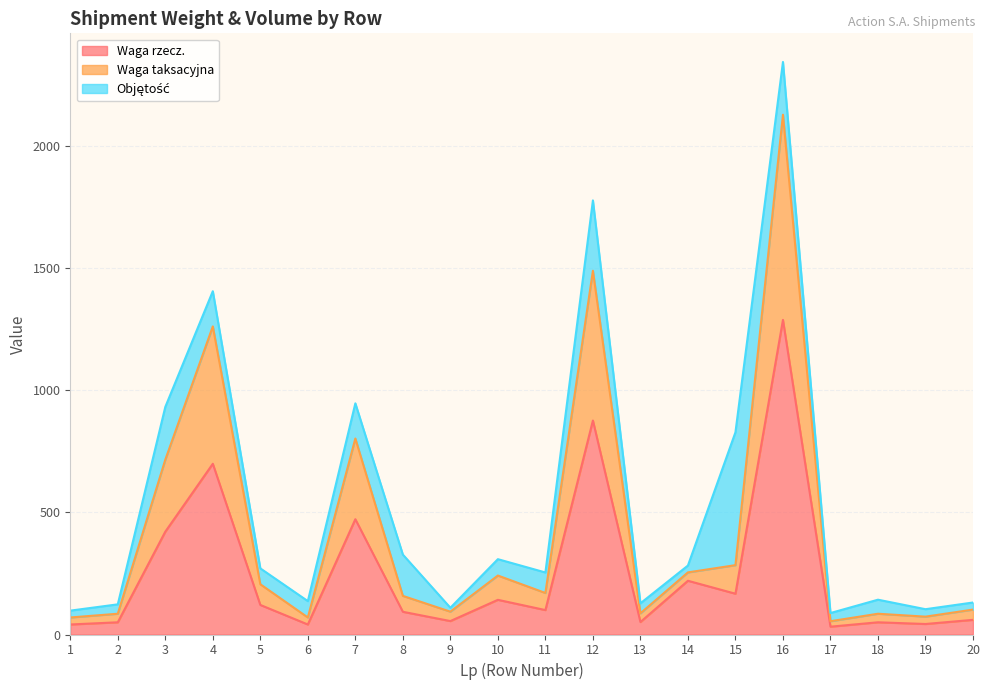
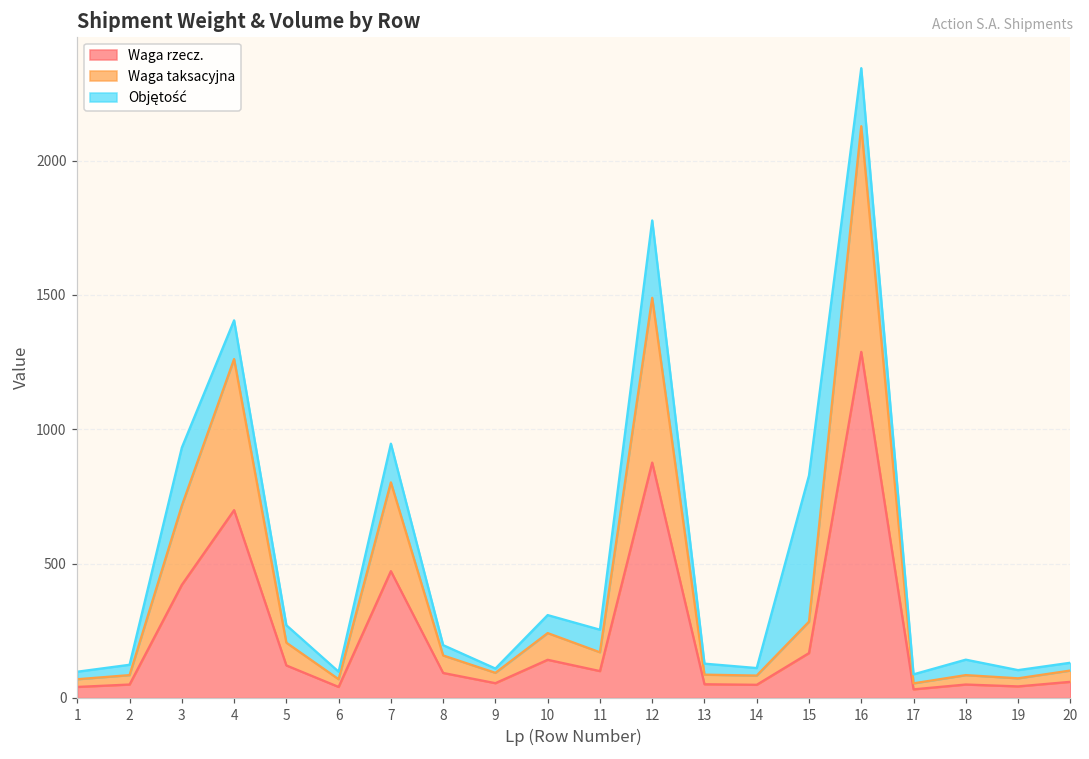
  {
    "Waga rzecz.": {
      "1": 40,
      "2": 50,
      "3": 420,
      "4": 700,
      "5": 120,
      "6": 40,
      "7": 470,
      "8": 90,
      "9": 60,
      "10": 140,
      "11": 100,
      "12": 880,
      "13": 50,
-     "14": 220,
+     "14": 50,
      "15": 170,
      "16": 1290,
      "17": 30,
      "18": 50,
      "19": 40,
      "20": 60
    },
    "Waga taksacyjna": {
      "1": 30,
      "2": 40,
      "3": 290,
      "4": 560,
      "5": 80,
      "6": 30,
      "7": 330,
      "8": 70,
      "9": 40,
      "10": 100,
      "11": 70,
      "12": 610,
      "13": 40,
      "14": 30,
      "15": 120,
      "16": 840,
      "17": 20,
      "18": 40,
      "19": 30,
      "20": 40
    },
    "Objętość": {
      "1": 30,
      "2": 40,
      "3": 220,
      "4": 140,
      "5": 70,
-     "6": 70,
+     "6": 30,
      "7": 140,
-     "8": 170,
+     "8": 40,
      "9": 20,
      "10": 70,
      "11": 80,
      "12": 290,
      "13": 40,
      "14": 30,
      "15": 540,
      "16": 220,
      "17": 30,
      "18": 60,
      "19": 30,
      "20": 30
    }
  }
